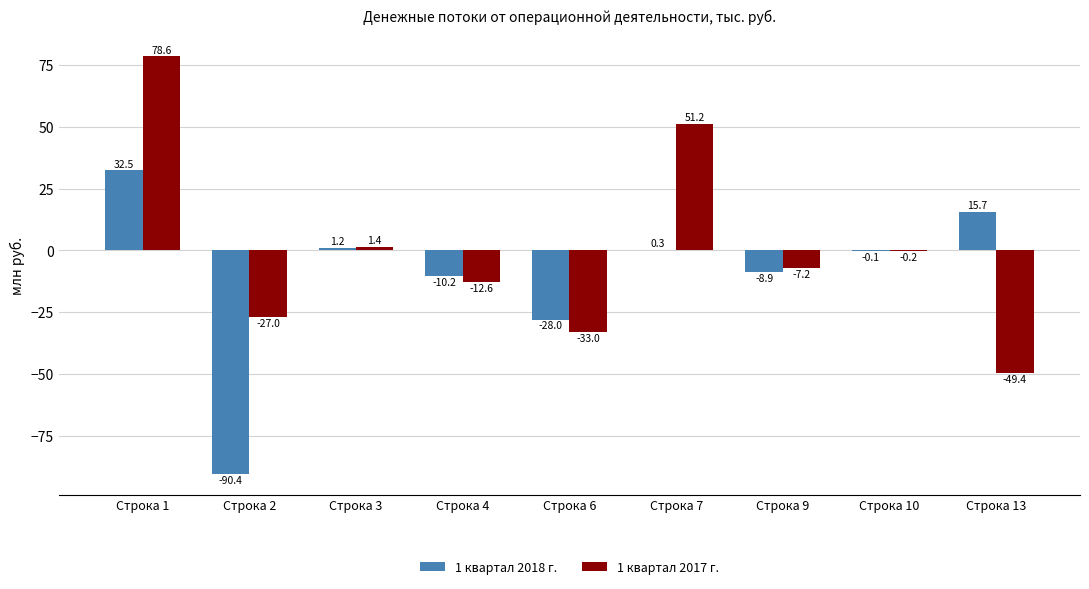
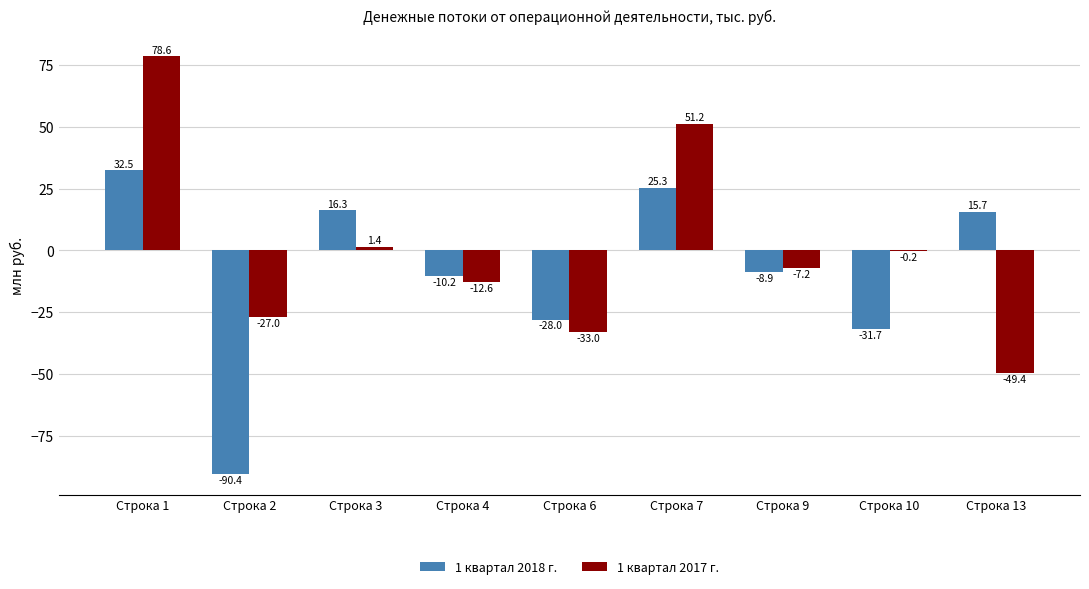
  {
    "1 квартал 2018 г.": {
      "Строка 1": 32.5,
      "Строка 2": -90.4,
-     "Строка 3": 1.2,
+     "Строка 3": 16.3,
      "Строка 4": -10.2,
      "Строка 6": -28.0,
-     "Строка 7": 0.3,
+     "Строка 7": 25.3,
      "Строка 9": -8.9,
-     "Строка 10": -0.1,
+     "Строка 10": -31.7,
      "Строка 13": 15.7
    },
    "1 квартал 2017 г.": {
      "Строка 1": 78.6,
      "Строка 2": -27.0,
      "Строка 3": 1.4,
      "Строка 4": -12.6,
      "Строка 6": -33.0,
      "Строка 7": 51.2,
      "Строка 9": -7.2,
      "Строка 10": -0.2,
      "Строка 13": -49.4
    }
  }
